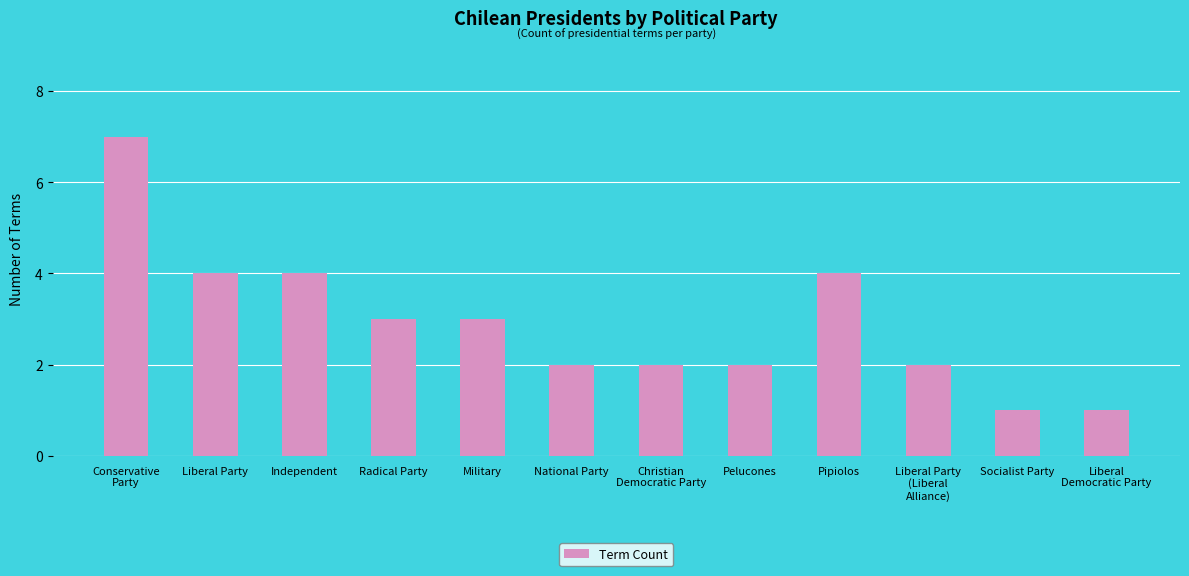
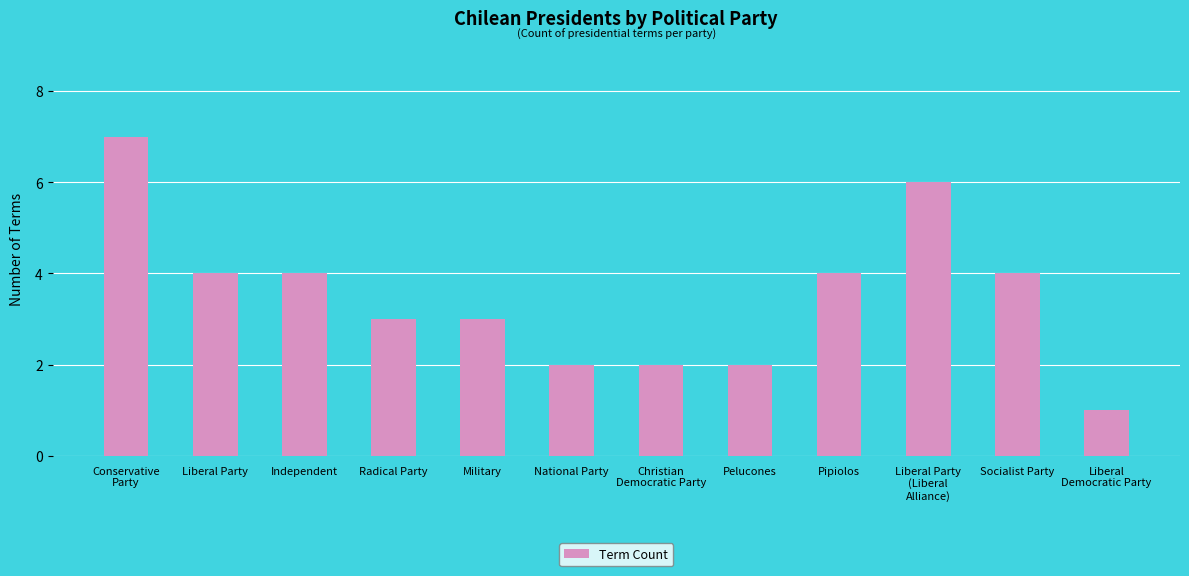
  {
    "Conservative Party": 7,
    "Liberal Party": 4,
    "Independent": 4,
    "Radical Party": 3,
    "Military": 3,
    "National Party": 2,
    "Christian Democratic Party": 2,
    "Pelucones": 2,
    "Pipiolos": 4,
-   "Liberal Party (Liberal Alliance)": 2,
-   "Socialist Party": 1,
+   "Liberal Party (Liberal Alliance)": 6,
+   "Socialist Party": 4,
    "Liberal Democratic Party": 1
  }
